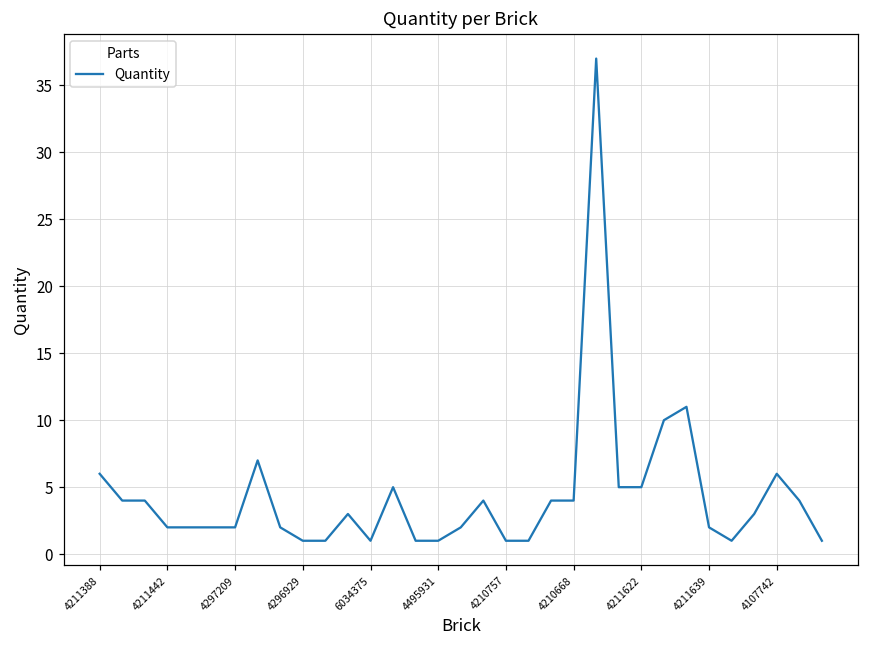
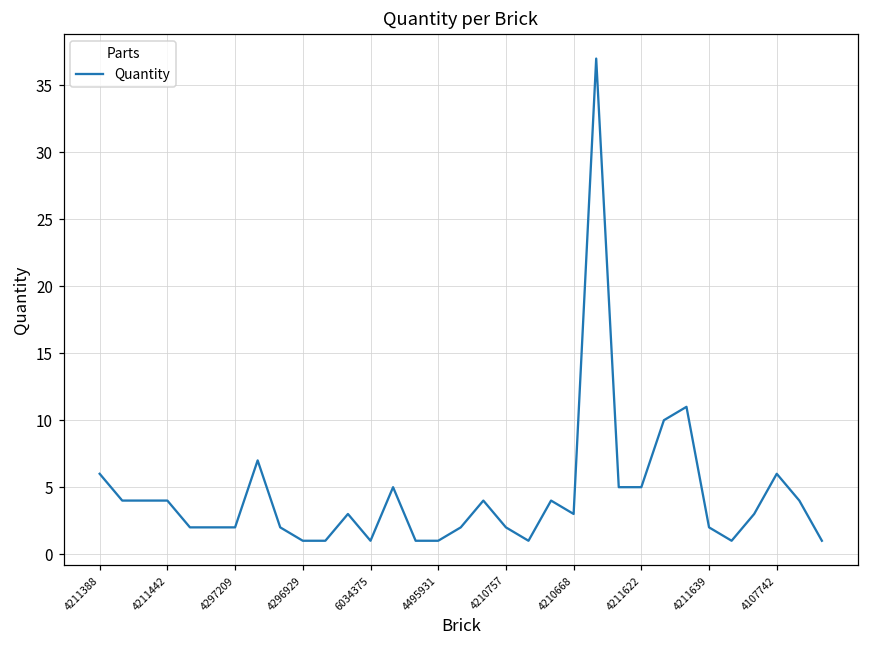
  {
    "4211388": 6,
-   "4211442": 2,
+   "4211442": 4,
    "4297209": 2,
    "4296929": 1,
    "6034375": 1,
    "4495931": 1,
-   "4210757": 1,
-   "4210668": 4,
+   "4210757": 2,
+   "4210668": 3,
    "4211622": 5,
    "4211639": 2,
    "4107742": 6
  }
